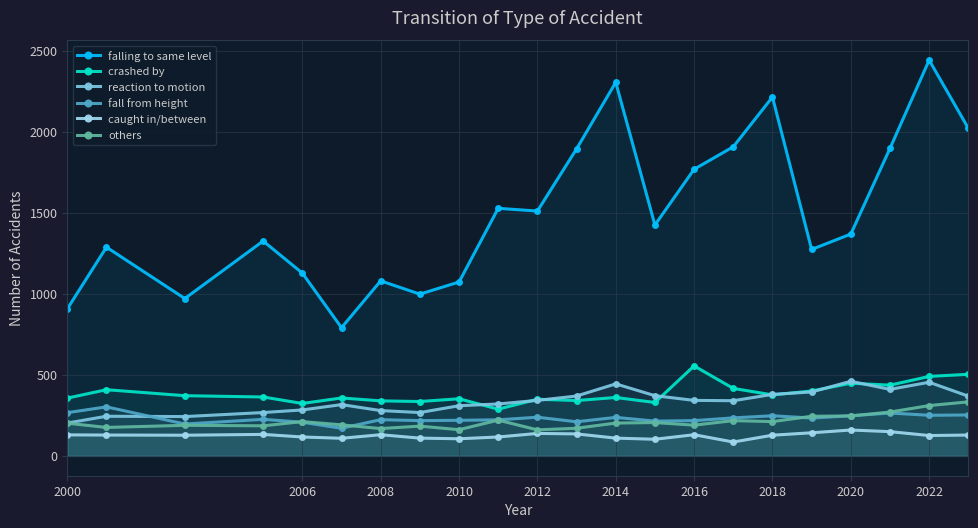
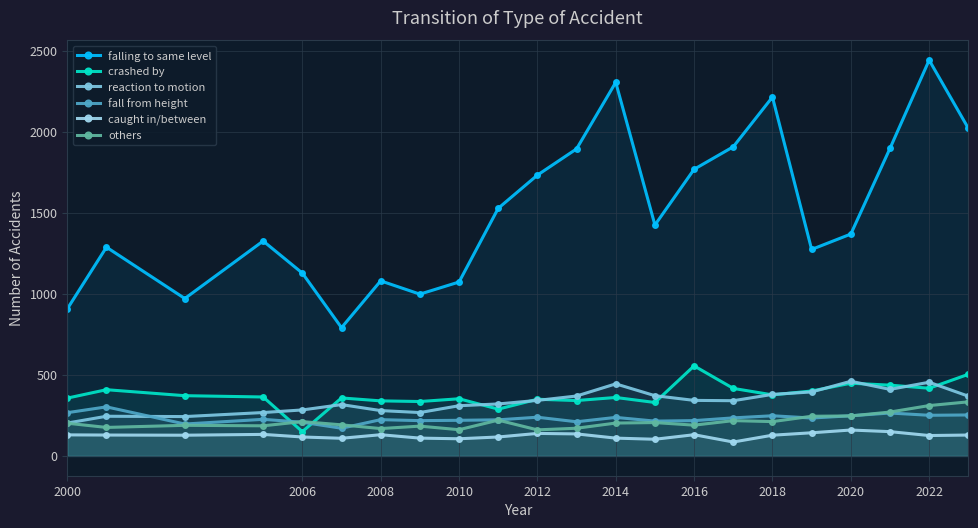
  {
    "falling to same level": {
      "2000": 910,
      "2006": 1130,
      "2008": 1080,
      "2010": 1070,
-     "2012": 1510,
+     "2012": 1730,
      "2014": 2310,
      "2016": 1770,
      "2018": 2220,
      "2020": 1370,
      "2022": 2440
    },
    "crashed by": {
      "2000": 360,
-     "2006": 320,
+     "2006": 150,
      "2008": 340,
      "2010": 350,
      "2014": 360,
      "2016": 560,
-     "2022": 490
+     "2022": 420
    }
  }
